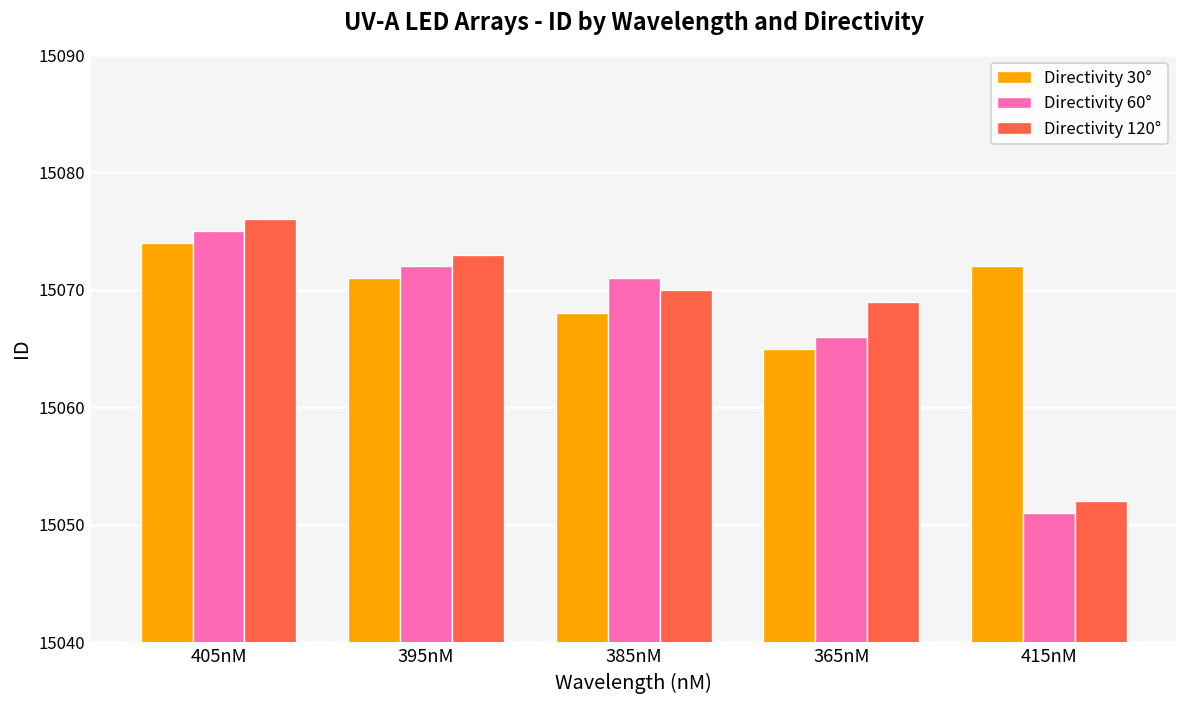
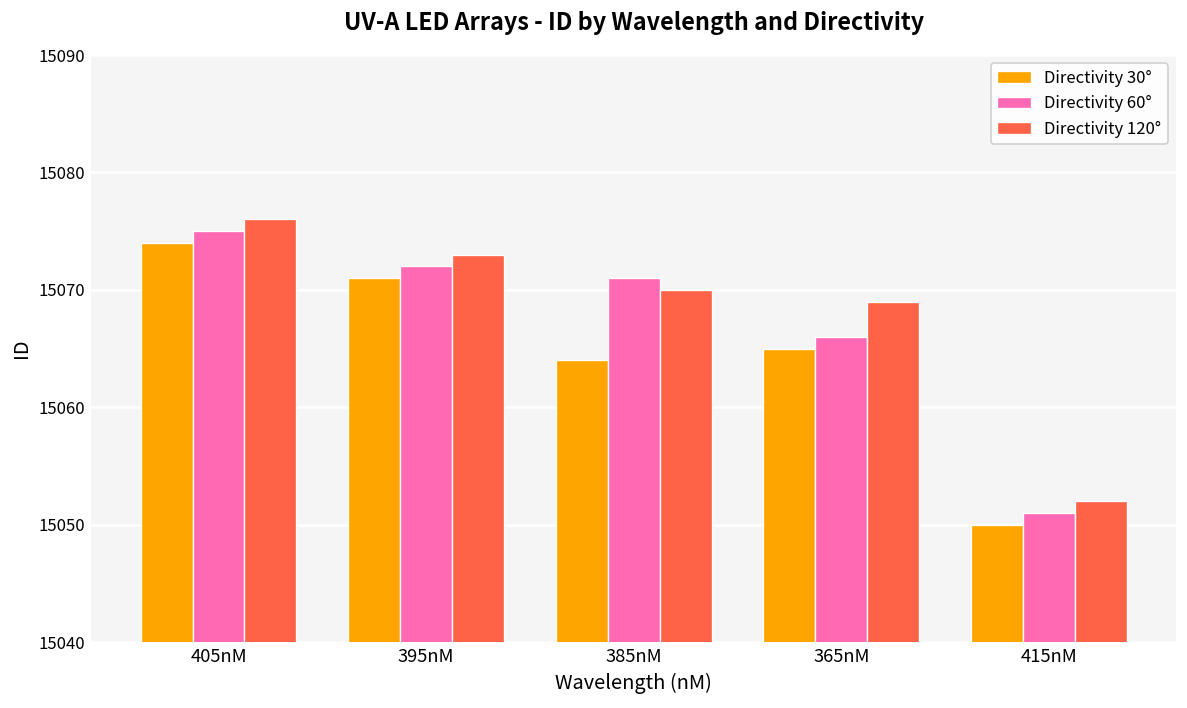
  {
    "Directivity 30°": {
      "405nM": 15074,
      "395nM": 15071,
-     "385nM": 15068,
+     "385nM": 15064,
      "365nM": 15065,
-     "415nM": 15072
+     "415nM": 15050
    },
    "Directivity 60°": {
      "405nM": 15075,
      "395nM": 15072,
      "385nM": 15071,
      "365nM": 15066,
      "415nM": 15051
    },
    "Directivity 120°": {
      "405nM": 15076,
      "395nM": 15073,
      "385nM": 15070,
      "365nM": 15069,
      "415nM": 15052
    }
  }
